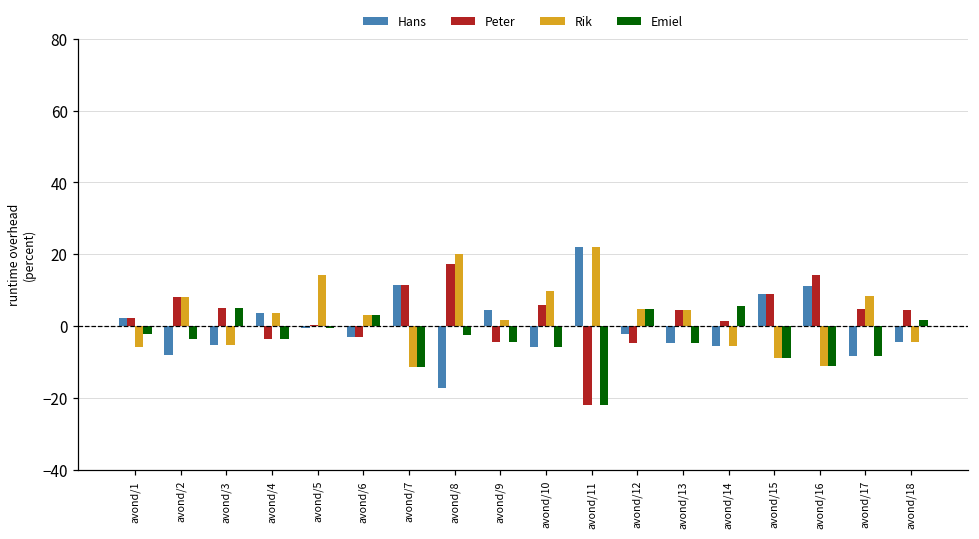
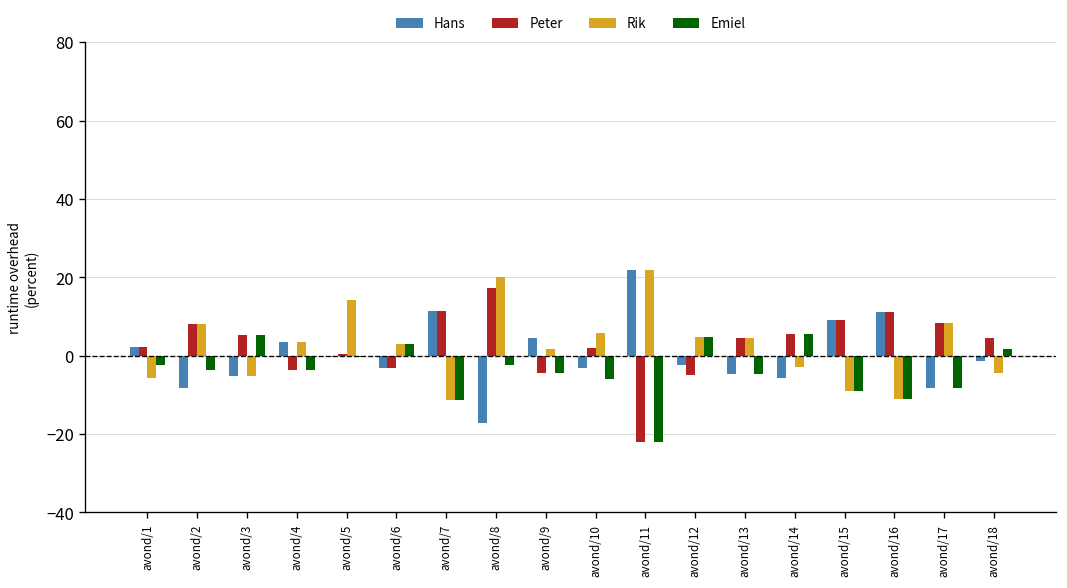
  {
    "Hans": {
      "avond/1": 2,
      "avond/2": -8,
      "avond/3": -5,
      "avond/4": 4,
      "avond/6": -3,
      "avond/7": 11,
      "avond/8": -17,
      "avond/9": 5,
-     "avond/10": -6,
+     "avond/10": -3,
      "avond/11": 22,
      "avond/12": -2,
      "avond/13": -5,
      "avond/14": -6,
      "avond/15": 9,
      "avond/16": 11,
      "avond/17": -8,
-     "avond/18": -5
+     "avond/18": -1
    },
    "Peter": {
      "avond/1": 2,
      "avond/2": 8,
      "avond/3": 5,
      "avond/4": -4,
      "avond/6": -3,
      "avond/7": 11,
      "avond/8": 17,
      "avond/9": -5,
-     "avond/10": 6,
+     "avond/10": 2,
      "avond/11": -22,
      "avond/12": -5,
      "avond/13": 5,
-     "avond/14": 1,
+     "avond/14": 6,
      "avond/15": 9,
-     "avond/16": 14,
-     "avond/17": 5,
+     "avond/16": 11,
+     "avond/17": 8,
      "avond/18": 5
    },
    "Rik": {
      "avond/1": -6,
      "avond/2": 8,
      "avond/3": -5,
      "avond/4": 4,
      "avond/5": 14,
      "avond/6": 3,
      "avond/7": -11,
      "avond/8": 20,
      "avond/9": 2,
-     "avond/10": 10,
+     "avond/10": 6,
      "avond/11": 22,
      "avond/12": 5,
      "avond/13": 5,
-     "avond/14": -6,
+     "avond/14": -3,
      "avond/15": -9,
      "avond/16": -11,
      "avond/17": 8,
      "avond/18": -5
    },
    "Emiel": {
      "avond/1": -2,
      "avond/2": -4,
      "avond/3": 5,
      "avond/4": -4,
      "avond/6": 3,
      "avond/7": -11,
      "avond/8": -2,
      "avond/9": -5,
      "avond/10": -6,
      "avond/11": -22,
      "avond/12": 5,
      "avond/13": -5,
      "avond/14": 6,
      "avond/15": -9,
      "avond/16": -11,
      "avond/17": -8,
      "avond/18": 2
    }
  }
